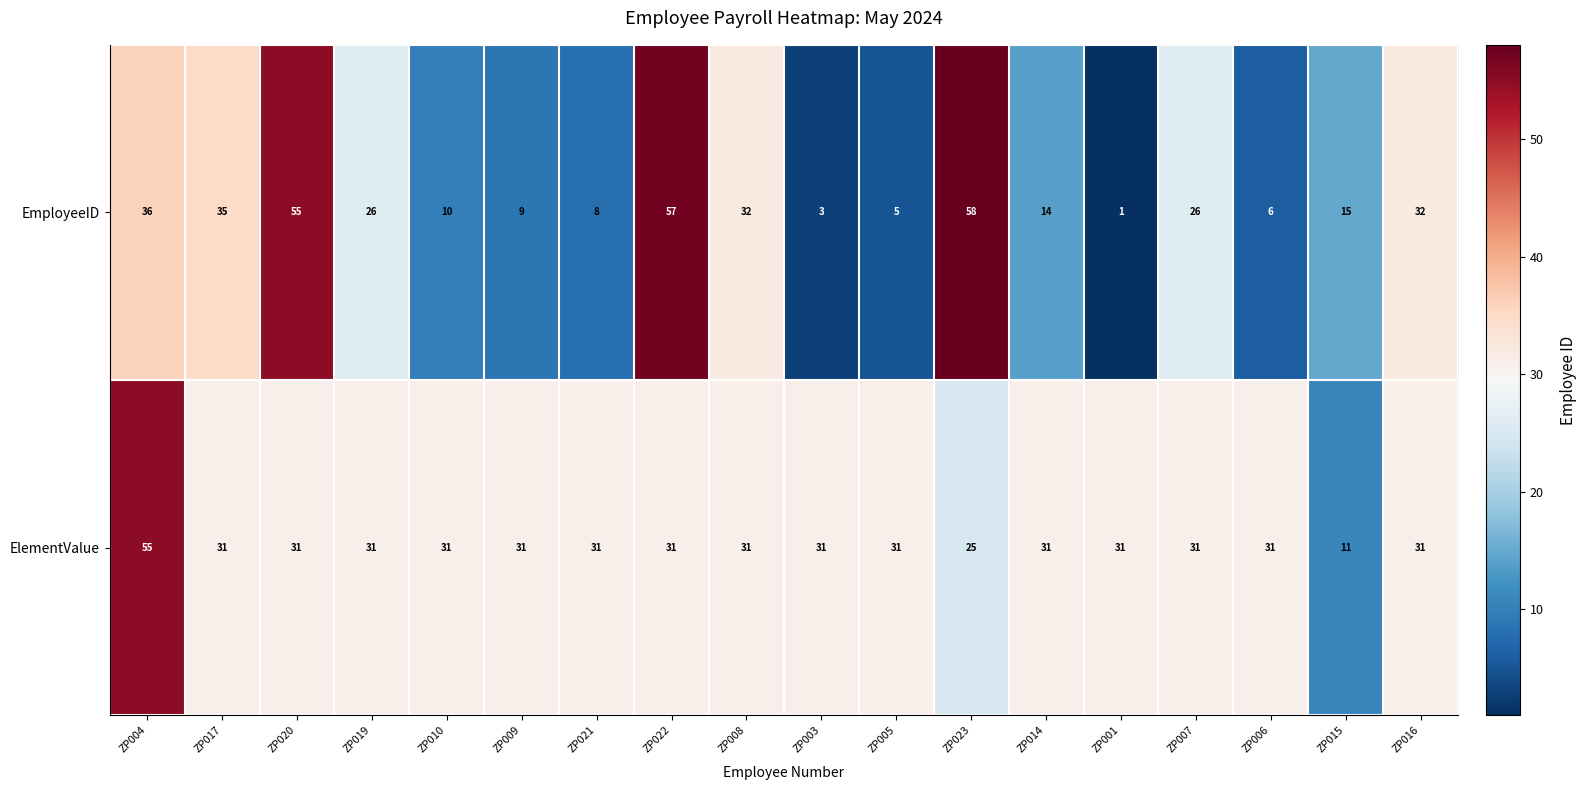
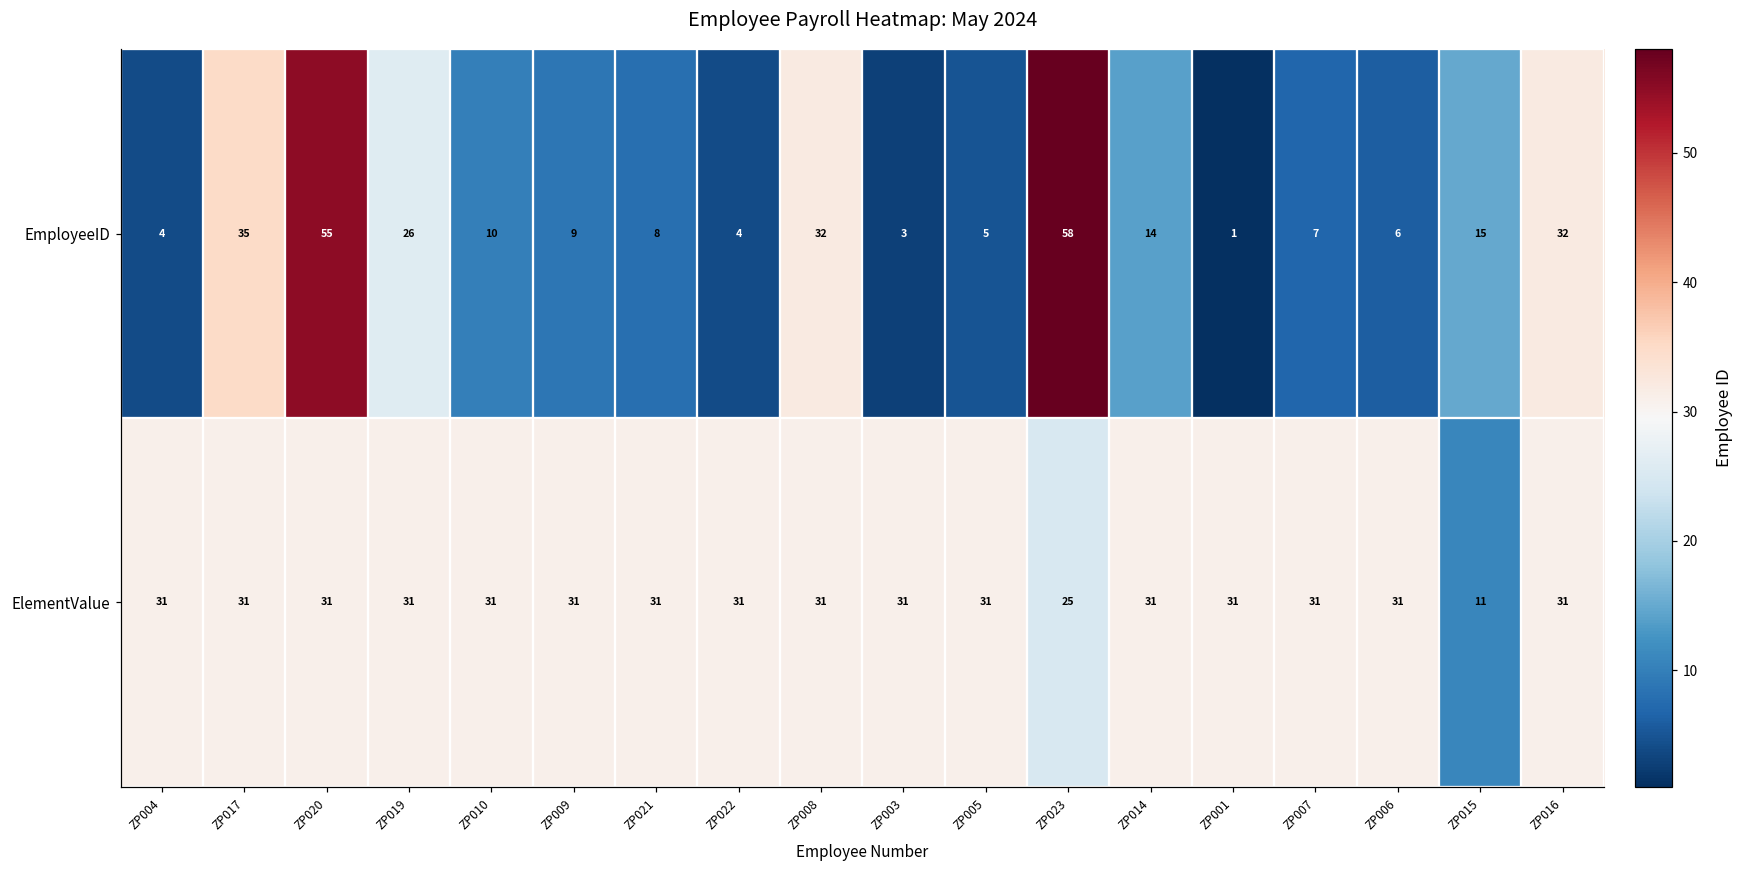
  {
    "EmployeeID": {
-     "ZP004": 36,
+     "ZP004": 4,
      "ZP017": 35,
      "ZP020": 55,
      "ZP019": 26,
      "ZP010": 10,
      "ZP009": 9,
      "ZP021": 8,
-     "ZP022": 57,
+     "ZP022": 4,
      "ZP008": 32,
      "ZP003": 3,
      "ZP005": 5,
      "ZP023": 58,
      "ZP014": 14,
      "ZP001": 1,
-     "ZP007": 26,
+     "ZP007": 7,
      "ZP006": 6,
      "ZP015": 15,
      "ZP016": 32
    },
    "ElementValue": {
-     "ZP004": 55,
+     "ZP004": 31,
      "ZP017": 31,
      "ZP020": 31,
      "ZP019": 31,
      "ZP010": 31,
      "ZP009": 31,
      "ZP021": 31,
      "ZP022": 31,
      "ZP008": 31,
      "ZP003": 31,
      "ZP005": 31,
      "ZP023": 25,
      "ZP014": 31,
      "ZP001": 31,
      "ZP007": 31,
      "ZP006": 31,
      "ZP015": 11,
      "ZP016": 31
    }
  }
